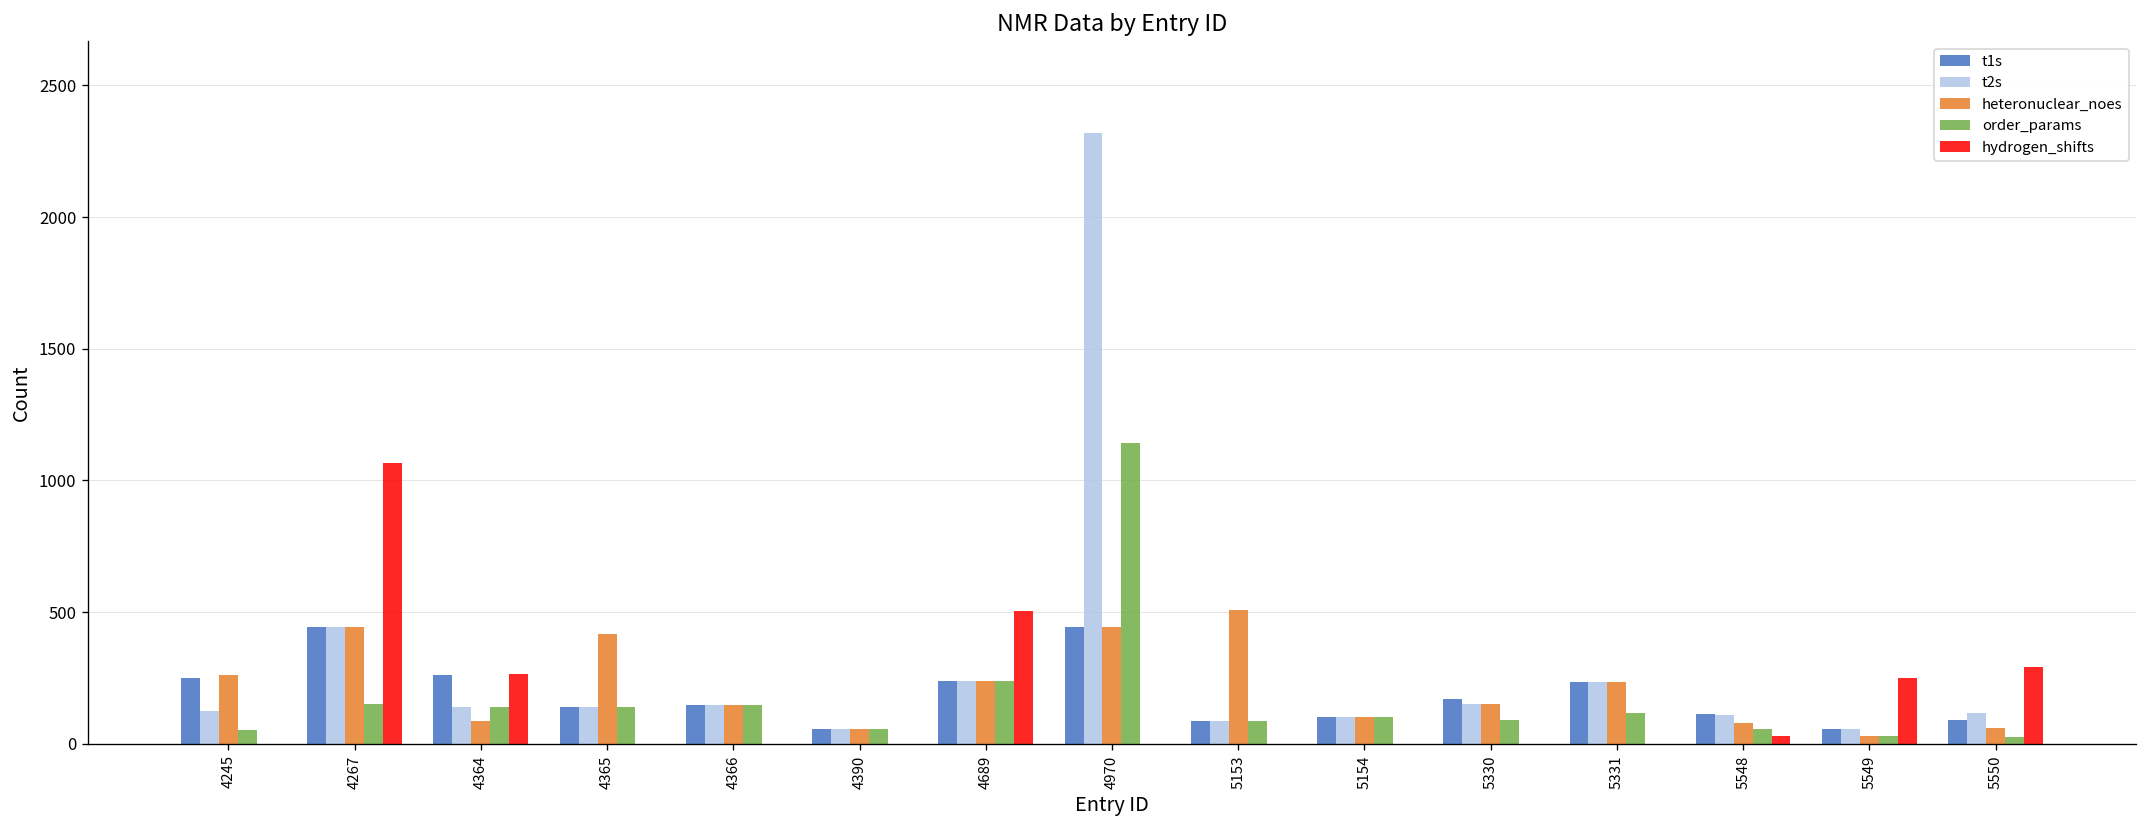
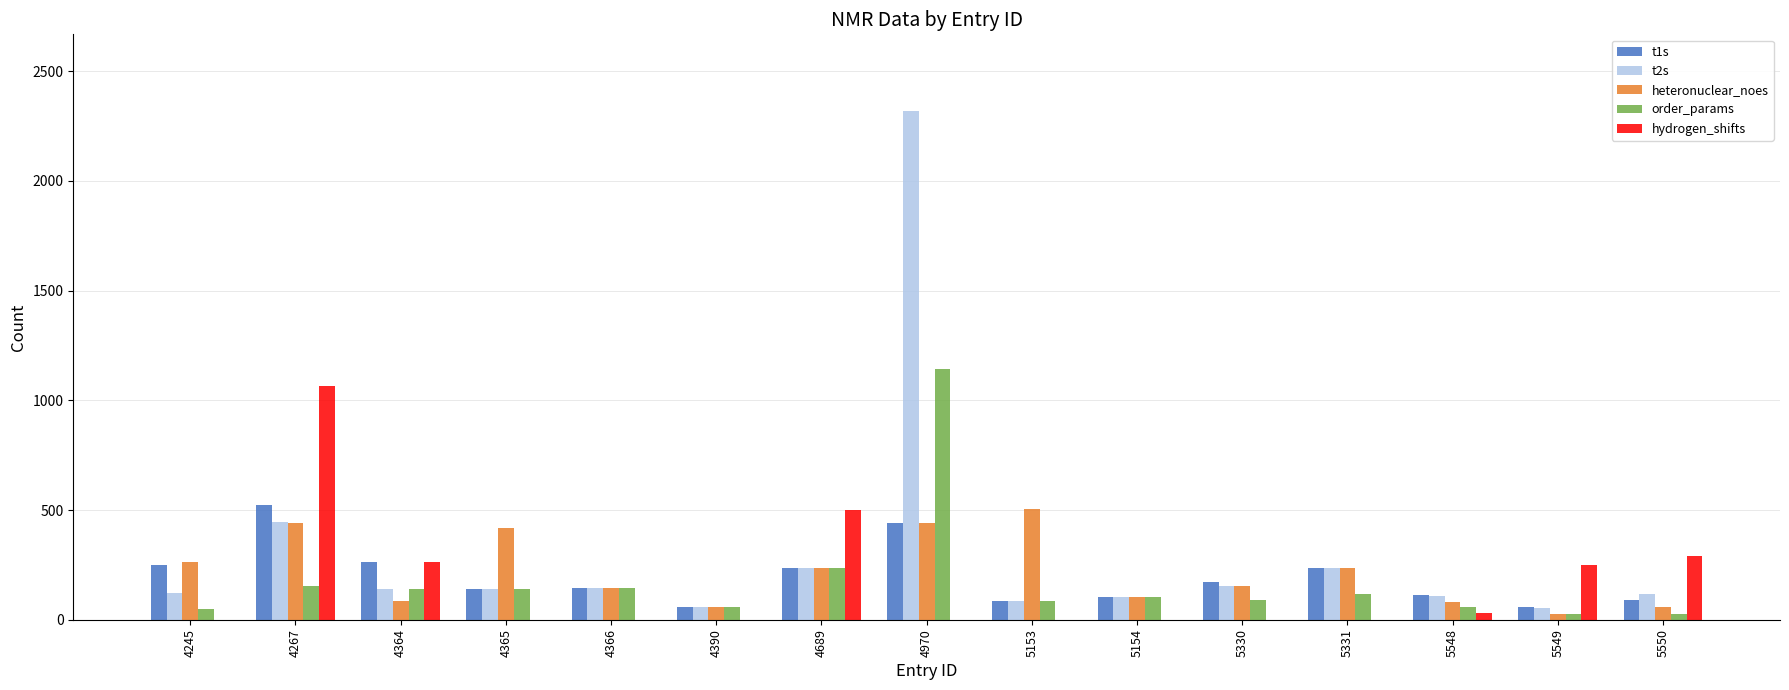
  {
    "t1s": {
      "4245": 250,
-     "4267": 440,
+     "4267": 520,
      "4364": 260,
      "4365": 140,
      "4366": 150,
      "4390": 60,
      "4689": 240,
      "4970": 440,
      "5153": 90,
      "5154": 100,
      "5330": 170,
      "5331": 240,
      "5548": 110,
      "5549": 60,
      "5550": 90
    },
    "t2s": {
      "4245": 120,
      "4267": 450,
      "4364": 140,
      "4365": 140,
      "4366": 150,
      "4390": 60,
      "4689": 240,
      "4970": 2320,
      "5153": 90,
      "5154": 100,
      "5330": 150,
      "5331": 240,
      "5548": 110,
      "5549": 60,
      "5550": 120
    },
    "heteronuclear_noes": {
      "4245": 260,
      "4267": 440,
      "4364": 90,
      "4365": 420,
      "4366": 150,
      "4390": 60,
      "4689": 240,
      "4970": 440,
      "5153": 510,
      "5154": 100,
      "5330": 150,
      "5331": 230,
      "5548": 80,
      "5549": 30,
      "5550": 60
    },
    "order_params": {
      "4245": 50,
      "4267": 150,
      "4364": 140,
      "4365": 140,
      "4366": 150,
      "4390": 60,
      "4689": 240,
      "4970": 1140,
      "5153": 90,
      "5154": 100,
      "5330": 90,
      "5331": 120,
      "5548": 60,
      "5549": 30,
      "5550": 30
    },
    "hydrogen_shifts": {
      "4245": 0,
      "4267": 1070,
      "4364": 260,
      "4365": 0,
      "4366": 0,
      "4390": 0,
      "4689": 500,
      "4970": 0,
      "5153": 0,
      "5154": 0,
      "5330": 0,
      "5331": 0,
      "5548": 30,
      "5549": 250,
      "5550": 290
    }
  }
